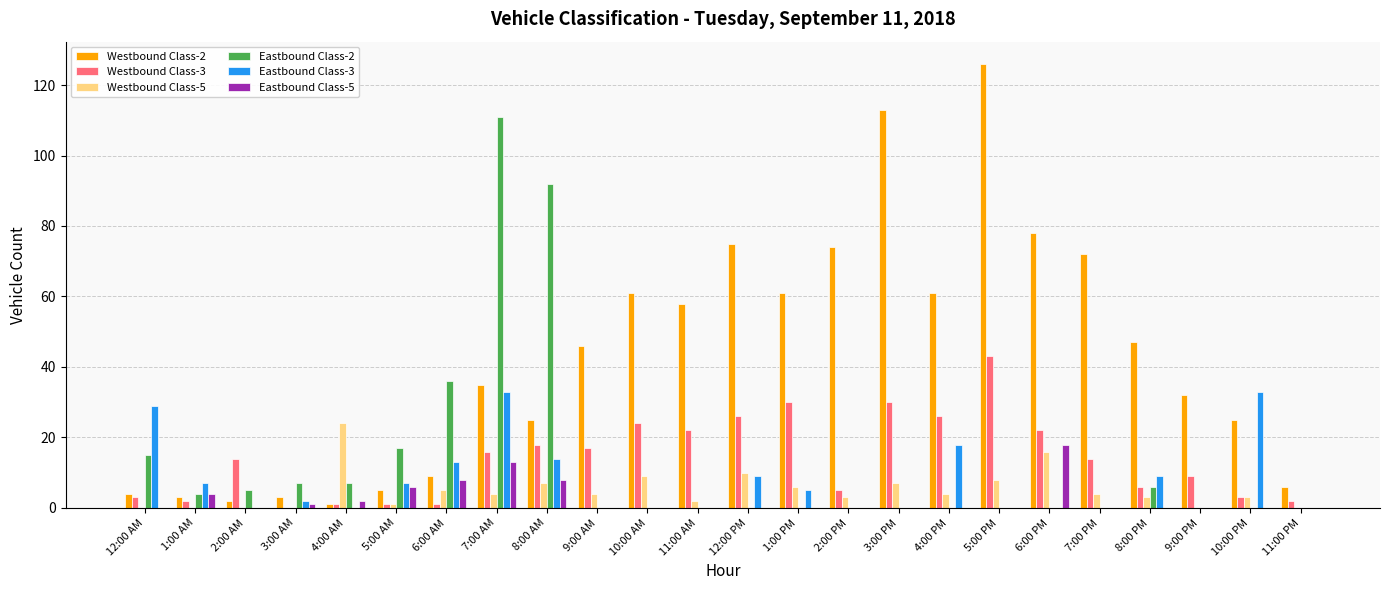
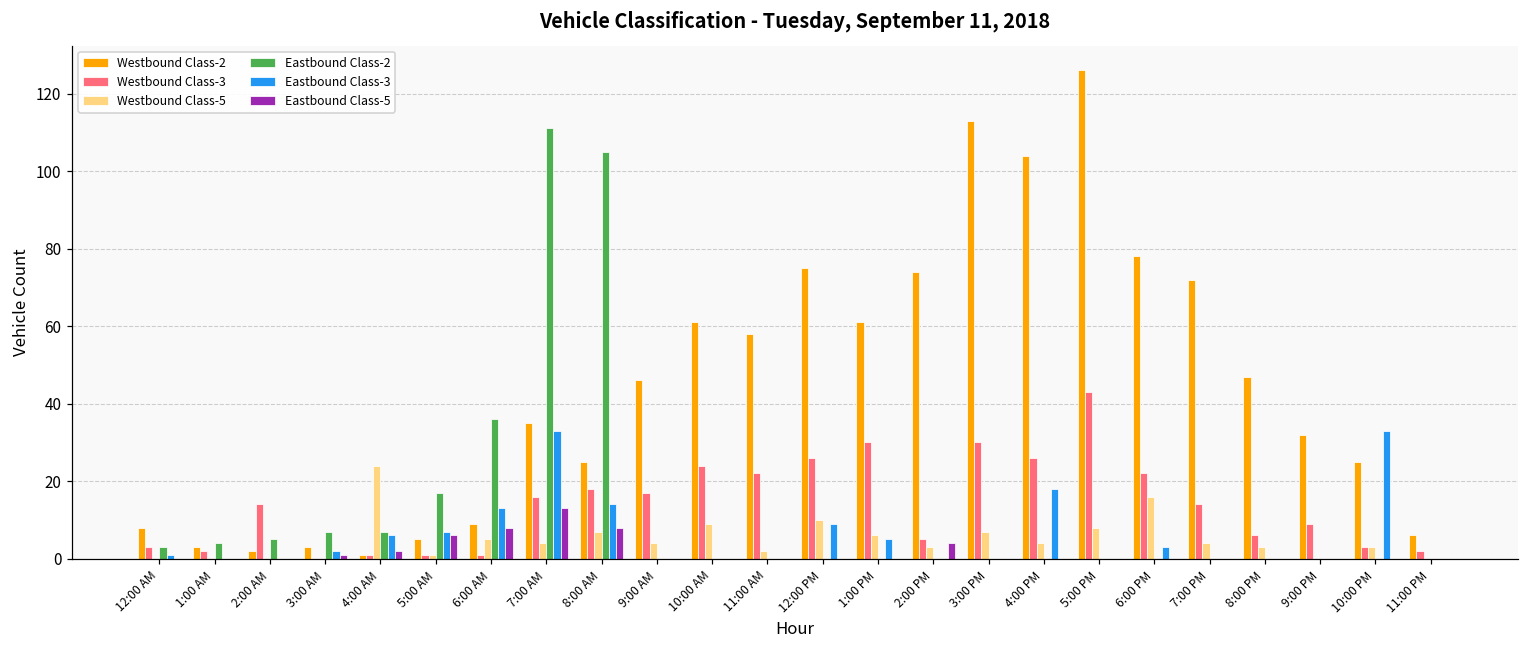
  {
    "Westbound Class-2": {
-     "12:00 AM": 4,
+     "12:00 AM": 8,
      "1:00 AM": 3,
      "2:00 AM": 2,
      "3:00 AM": 3,
      "4:00 AM": 1,
      "5:00 AM": 5,
      "6:00 AM": 9,
      "7:00 AM": 35,
      "8:00 AM": 25,
      "9:00 AM": 46,
      "10:00 AM": 61,
      "11:00 AM": 58,
      "12:00 PM": 75,
      "1:00 PM": 61,
      "2:00 PM": 74,
      "3:00 PM": 113,
-     "4:00 PM": 61,
+     "4:00 PM": 104,
      "5:00 PM": 126,
      "6:00 PM": 78,
      "7:00 PM": 72,
      "8:00 PM": 47,
      "9:00 PM": 32,
      "10:00 PM": 25,
      "11:00 PM": 6
    },
    "Westbound Class-3": {
      "12:00 AM": 3,
      "1:00 AM": 2,
      "2:00 AM": 14,
      "3:00 AM": 0,
      "4:00 AM": 1,
      "5:00 AM": 1,
      "6:00 AM": 1,
      "7:00 AM": 16,
      "8:00 AM": 18,
      "9:00 AM": 17,
      "10:00 AM": 24,
      "11:00 AM": 22,
      "12:00 PM": 26,
      "1:00 PM": 30,
      "2:00 PM": 5,
      "3:00 PM": 30,
      "4:00 PM": 26,
      "5:00 PM": 43,
      "6:00 PM": 22,
      "7:00 PM": 14,
      "8:00 PM": 6,
      "9:00 PM": 9,
      "10:00 PM": 3,
      "11:00 PM": 2
    },
    "Westbound Class-5": {
      "12:00 AM": 0,
      "1:00 AM": 0,
      "2:00 AM": 0,
      "3:00 AM": 0,
      "4:00 AM": 24,
      "5:00 AM": 1,
      "6:00 AM": 5,
      "7:00 AM": 4,
      "8:00 AM": 7,
      "9:00 AM": 4,
      "10:00 AM": 9,
      "11:00 AM": 2,
      "12:00 PM": 10,
      "1:00 PM": 6,
      "2:00 PM": 3,
      "3:00 PM": 7,
      "4:00 PM": 4,
      "5:00 PM": 8,
      "6:00 PM": 16,
      "7:00 PM": 4,
      "8:00 PM": 3,
      "9:00 PM": 0,
      "10:00 PM": 3,
      "11:00 PM": 0
    },
    "Eastbound Class-2": {
-     "12:00 AM": 15,
+     "12:00 AM": 3,
      "1:00 AM": 4,
      "2:00 AM": 5,
      "3:00 AM": 7,
      "4:00 AM": 7,
      "5:00 AM": 17,
      "6:00 AM": 36,
      "7:00 AM": 111,
-     "8:00 AM": 92,
+     "8:00 AM": 105,
      "9:00 AM": 0,
      "10:00 AM": 0,
      "11:00 AM": 0,
      "12:00 PM": 0,
      "1:00 PM": 0,
      "2:00 PM": 0,
      "3:00 PM": 0,
      "4:00 PM": 0,
      "5:00 PM": 0,
      "6:00 PM": 0,
      "7:00 PM": 0,
-     "8:00 PM": 6,
+     "8:00 PM": 0,
      "9:00 PM": 0,
      "10:00 PM": 0,
      "11:00 PM": 0
    },
    "Eastbound Class-3": {
-     "12:00 AM": 29,
-     "1:00 AM": 7,
+     "12:00 AM": 1,
+     "1:00 AM": 0,
      "2:00 AM": 0,
      "3:00 AM": 2,
-     "4:00 AM": 0,
+     "4:00 AM": 6,
      "5:00 AM": 7,
      "6:00 AM": 13,
      "7:00 AM": 33,
      "8:00 AM": 14,
      "9:00 AM": 0,
      "10:00 AM": 0,
      "11:00 AM": 0,
      "12:00 PM": 9,
      "1:00 PM": 5,
      "2:00 PM": 0,
      "3:00 PM": 0,
      "4:00 PM": 18,
      "5:00 PM": 0,
-     "6:00 PM": 0,
+     "6:00 PM": 3,
      "7:00 PM": 0,
-     "8:00 PM": 9,
+     "8:00 PM": 0,
      "9:00 PM": 0,
      "10:00 PM": 33,
      "11:00 PM": 0
    },
    "Eastbound Class-5": {
      "12:00 AM": 0,
-     "1:00 AM": 4,
+     "1:00 AM": 0,
      "2:00 AM": 0,
      "3:00 AM": 1,
      "4:00 AM": 2,
      "5:00 AM": 6,
      "6:00 AM": 8,
      "7:00 AM": 13,
      "8:00 AM": 8,
      "9:00 AM": 0,
      "10:00 AM": 0,
      "11:00 AM": 0,
      "12:00 PM": 0,
      "1:00 PM": 0,
-     "2:00 PM": 0,
+     "2:00 PM": 4,
      "3:00 PM": 0,
      "4:00 PM": 0,
      "5:00 PM": 0,
-     "6:00 PM": 18,
+     "6:00 PM": 0,
      "7:00 PM": 0,
      "8:00 PM": 0,
      "9:00 PM": 0,
      "10:00 PM": 0,
      "11:00 PM": 0
    }
  }
